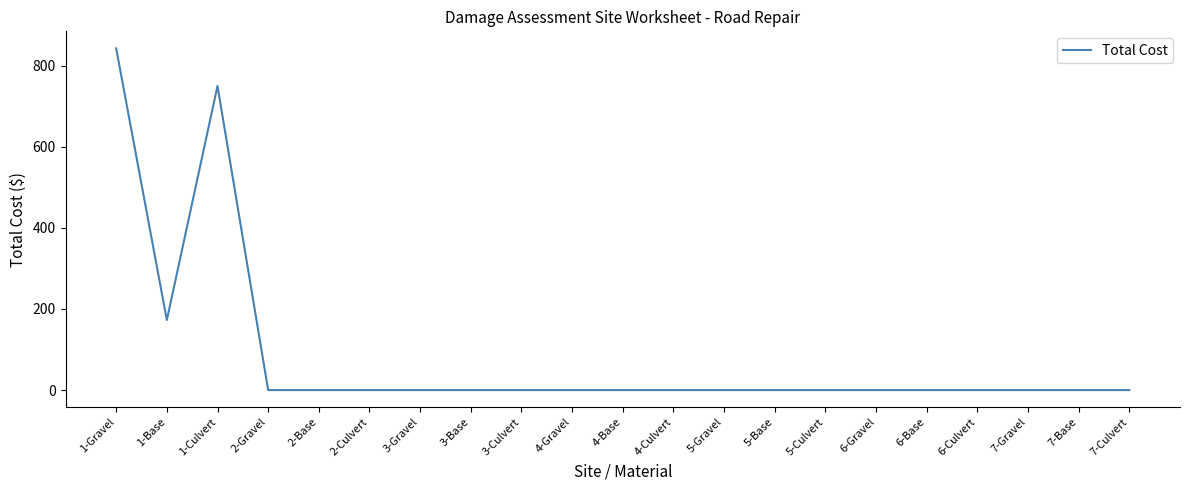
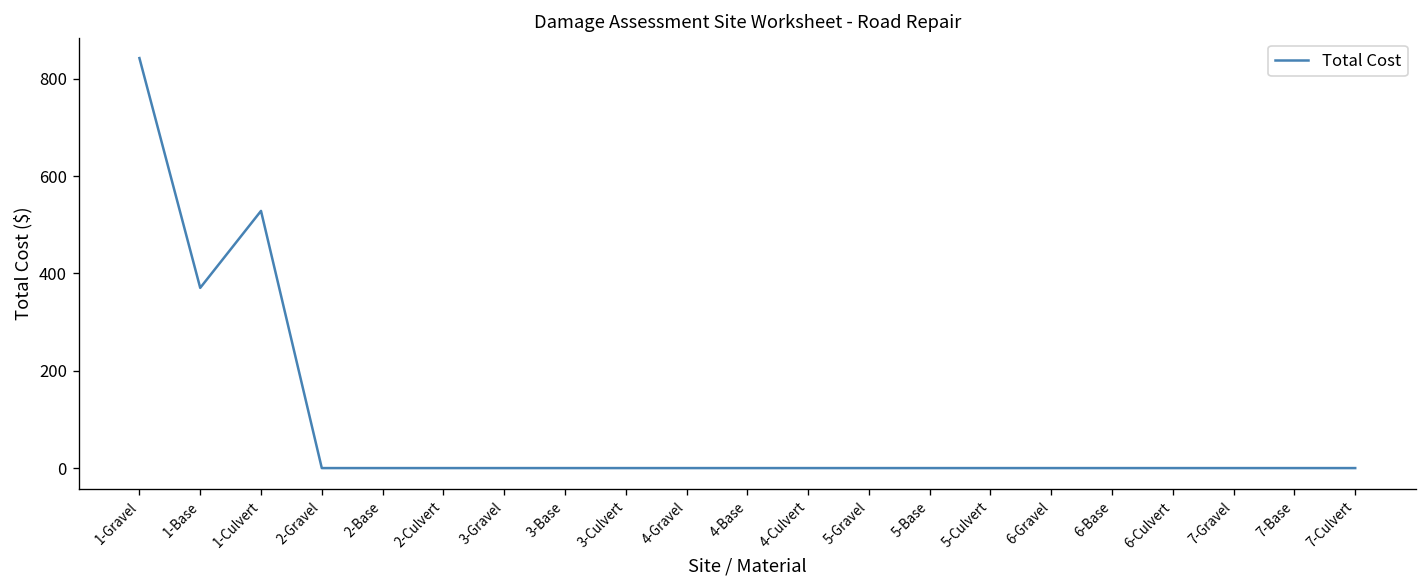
  {
    "1-Gravel": 840,
-   "1-Base": 170,
-   "1-Culvert": 750,
+   "1-Base": 370,
+   "1-Culvert": 530,
    "2-Gravel": 0,
    "2-Base": 0,
    "2-Culvert": 0,
    "3-Gravel": 0,
    "3-Base": 0,
    "3-Culvert": 0,
    "4-Gravel": 0,
    "4-Base": 0,
    "4-Culvert": 0,
    "5-Gravel": 0,
    "5-Base": 0,
    "5-Culvert": 0,
    "6-Gravel": 0,
    "6-Base": 0,
    "6-Culvert": 0,
    "7-Gravel": 0,
    "7-Base": 0,
    "7-Culvert": 0
  }
